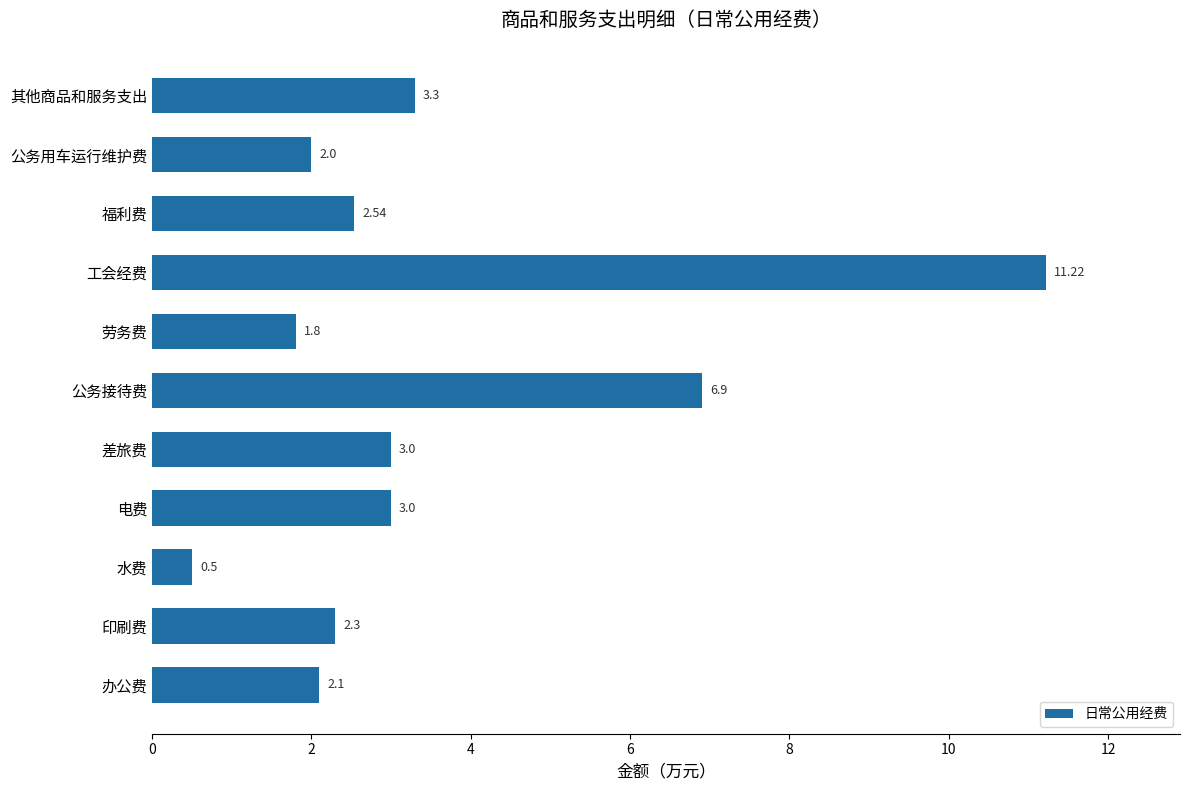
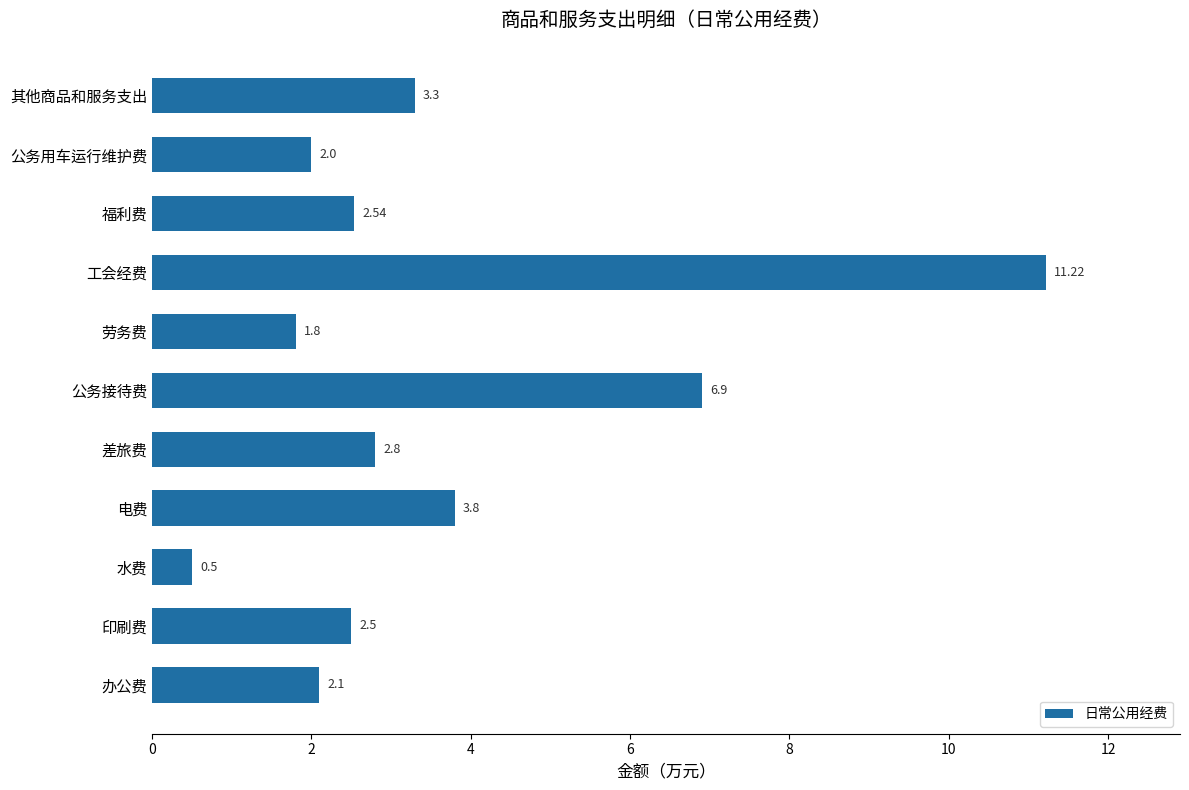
  {
    "其他商品和服务支出": 3.3,
    "公务用车运行维护费": 2.0,
    "福利费": 2.54,
    "工会经费": 11.22,
    "劳务费": 1.8,
    "公务接待费": 6.9,
-   "差旅费": 3.0,
-   "电费": 3.0,
+   "差旅费": 2.8,
+   "电费": 3.8,
    "水费": 0.5,
-   "印刷费": 2.3,
+   "印刷费": 2.5,
    "办公费": 2.1
  }
